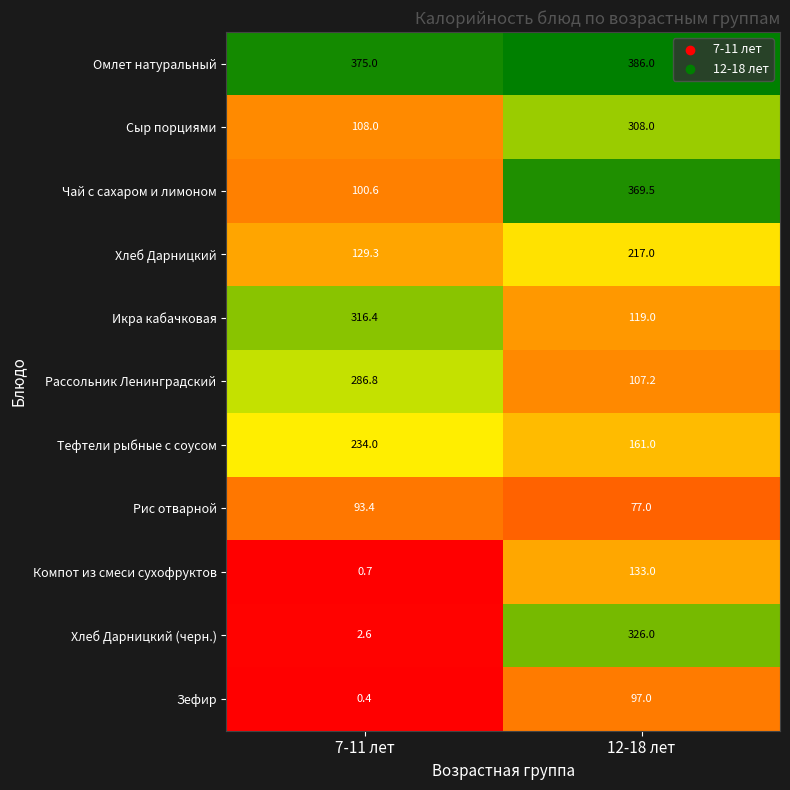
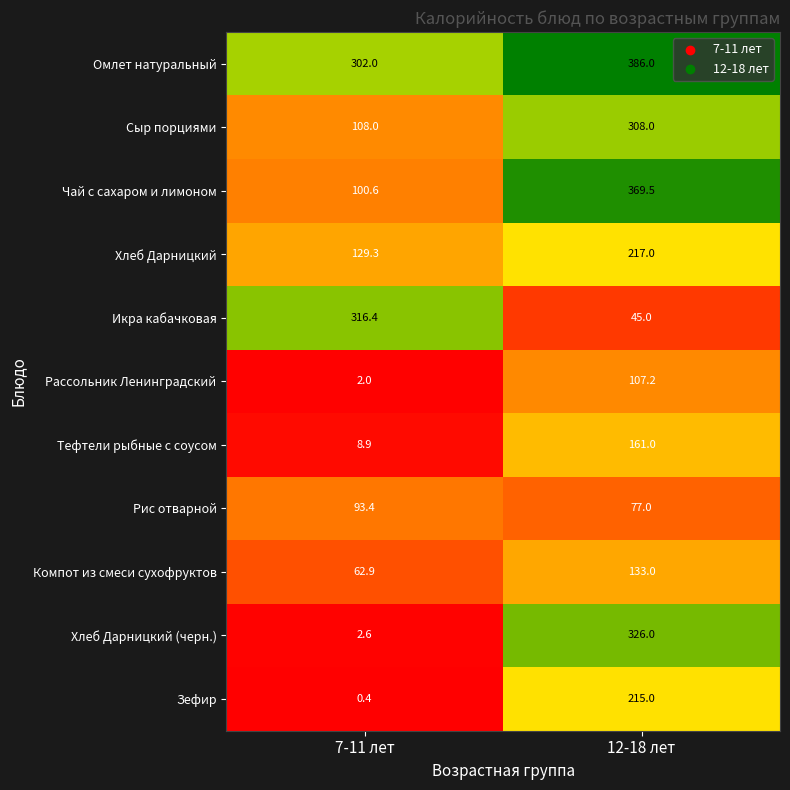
  {
    "Омлет натуральный": {
-     "7-11 лет": 375.0,
+     "7-11 лет": 302.0,
      "12-18 лет": 386.0
    },
    "Сыр порциями": {
      "7-11 лет": 108.0,
      "12-18 лет": 308.0
    },
    "Чай с сахаром и лимоном": {
      "7-11 лет": 100.6,
      "12-18 лет": 369.5
    },
    "Хлеб Дарницкий": {
      "7-11 лет": 129.3,
      "12-18 лет": 217.0
    },
    "Икра кабачковая": {
      "7-11 лет": 316.4,
-     "12-18 лет": 119.0
+     "12-18 лет": 45.0
    },
    "Рассольник Ленинградский": {
-     "7-11 лет": 286.8,
+     "7-11 лет": 2.0,
      "12-18 лет": 107.2
    },
    "Тефтели рыбные с соусом": {
-     "7-11 лет": 234.0,
+     "7-11 лет": 8.9,
      "12-18 лет": 161.0
    },
    "Рис отварной": {
      "7-11 лет": 93.4,
      "12-18 лет": 77.0
    },
    "Компот из смеси сухофруктов": {
-     "7-11 лет": 0.7,
+     "7-11 лет": 62.9,
      "12-18 лет": 133.0
    },
    "Хлеб Дарницкий (черн.)": {
      "7-11 лет": 2.6,
      "12-18 лет": 326.0
    },
    "Зефир": {
      "7-11 лет": 0.4,
-     "12-18 лет": 97.0
+     "12-18 лет": 215.0
    }
  }
